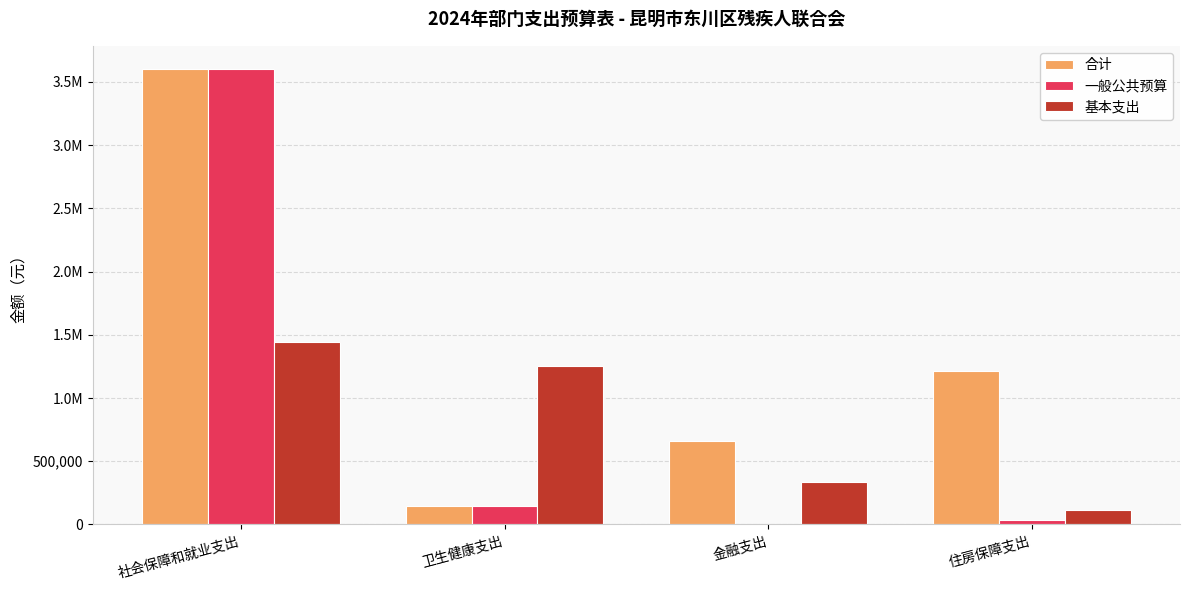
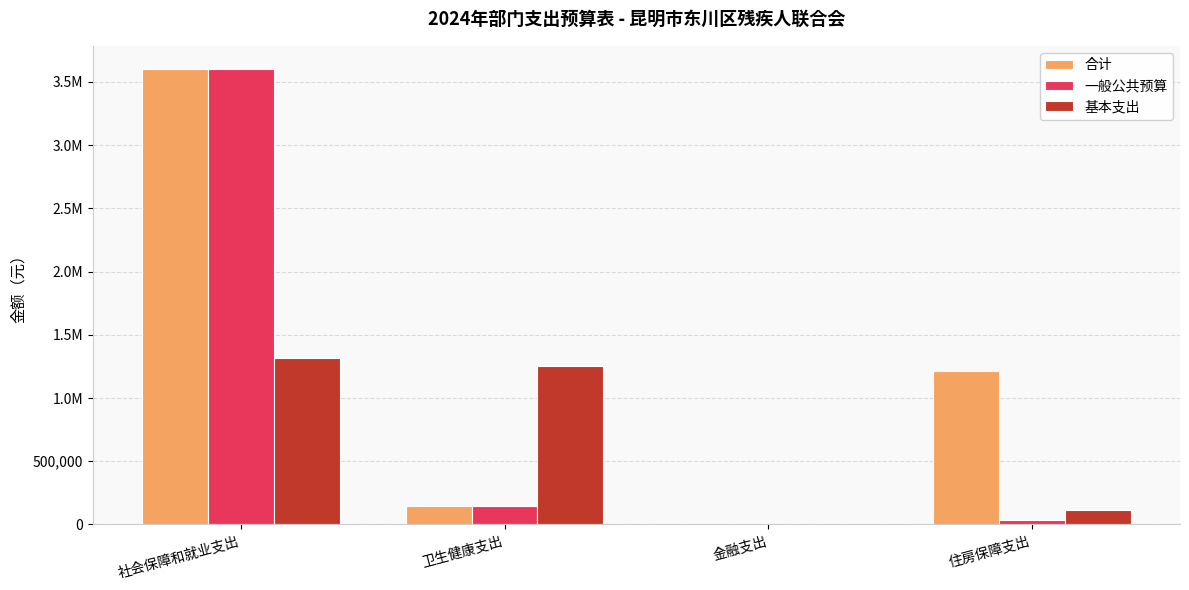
  {
    "合计": {
      "社会保障和就业支出": "3,610,000",
      "卫生健康支出": "140,000",
-     "金融支出": "660,000",
+     "金融支出": "0",
      "住房保障支出": "1,210,000"
    },
    "一般公共预算": {
      "社会保障和就业支出": "3,610,000",
      "卫生健康支出": "140,000",
      "金融支出": "0",
      "住房保障支出": "30,000"
    },
    "基本支出": {
-     "社会保障和就业支出": "1,440,000",
+     "社会保障和就业支出": "1,320,000",
      "卫生健康支出": "1,250,000",
-     "金融支出": "340,000",
+     "金融支出": "0",
      "住房保障支出": "110,000"
    }
  }
